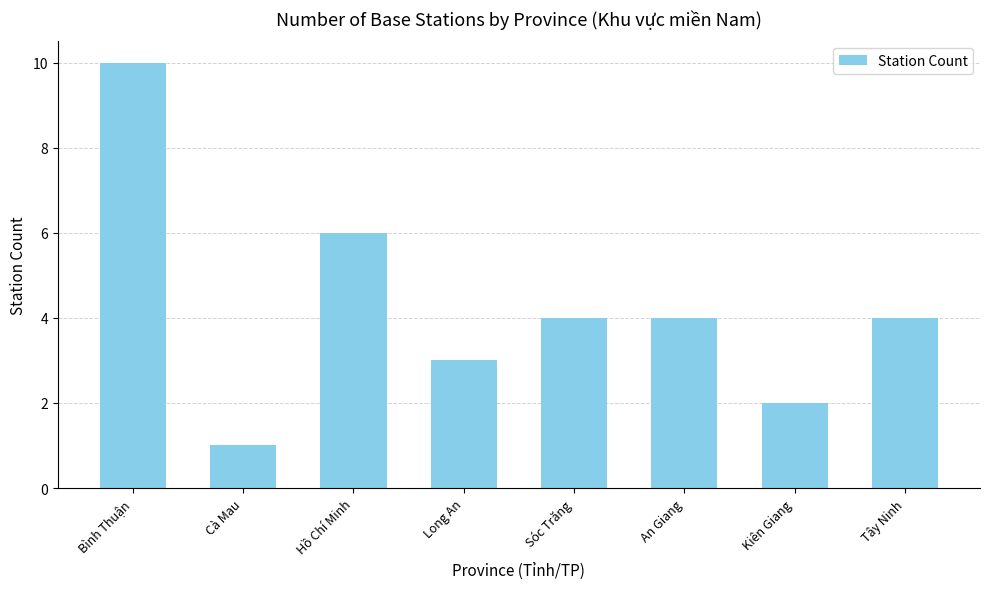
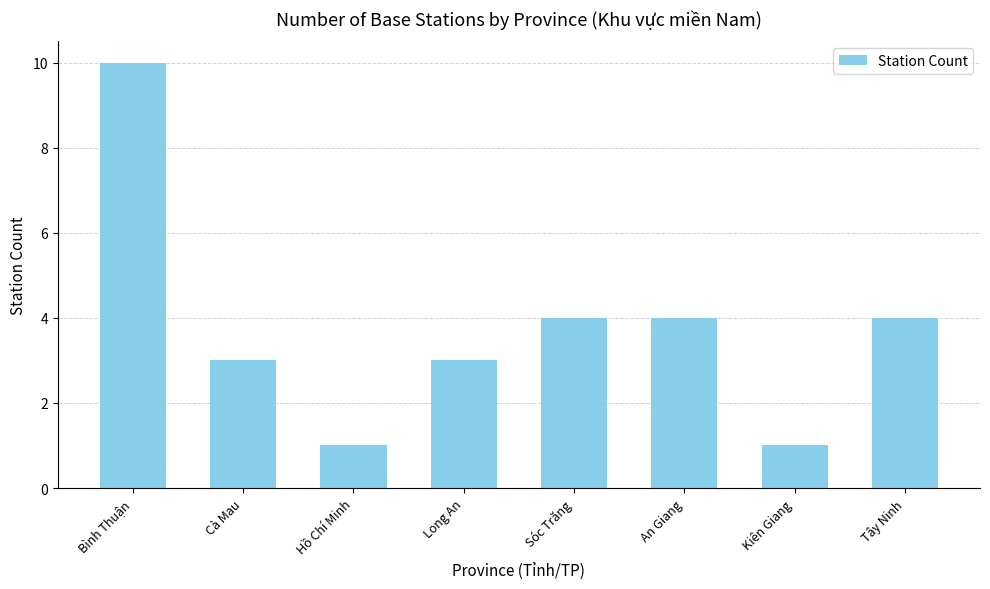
  {
    "Bình Thuận": 10,
-   "Cà Mau": 1,
-   "Hồ Chí Minh": 6,
+   "Cà Mau": 3,
+   "Hồ Chí Minh": 1,
    "Long An": 3,
    "Sóc Trăng": 4,
    "An Giang": 4,
-   "Kiên Giang": 2,
+   "Kiên Giang": 1,
    "Tây Ninh": 4
  }
